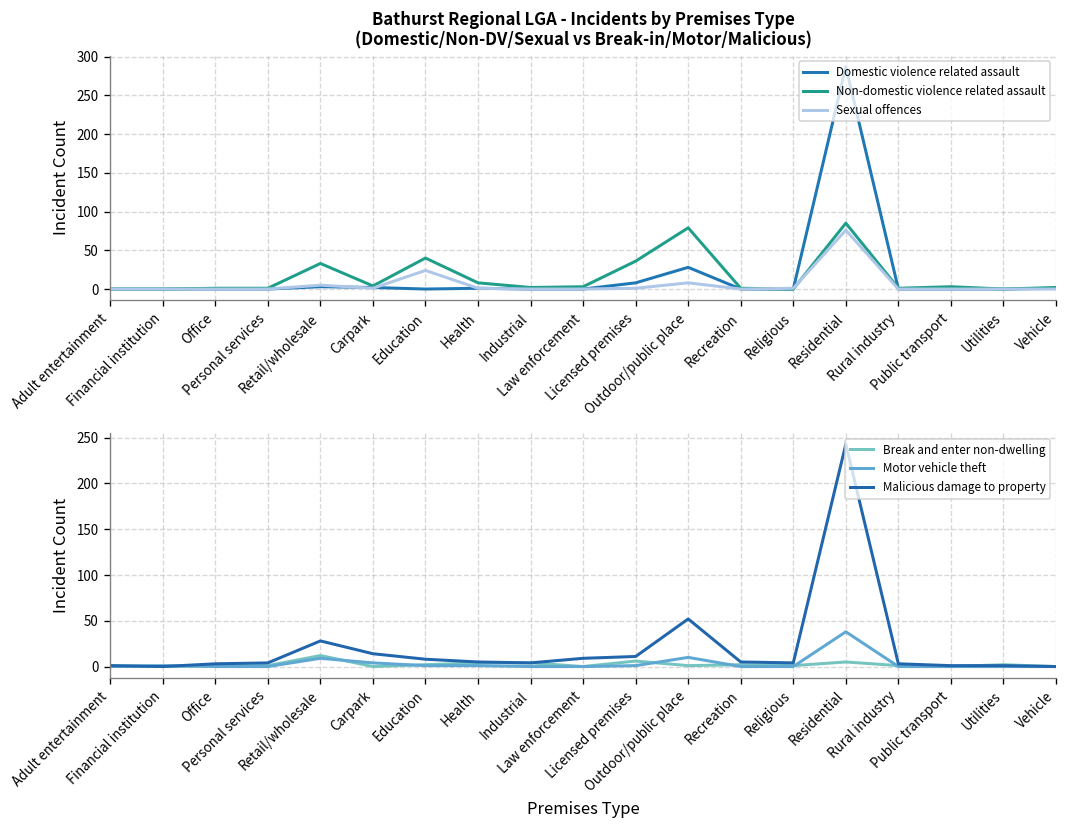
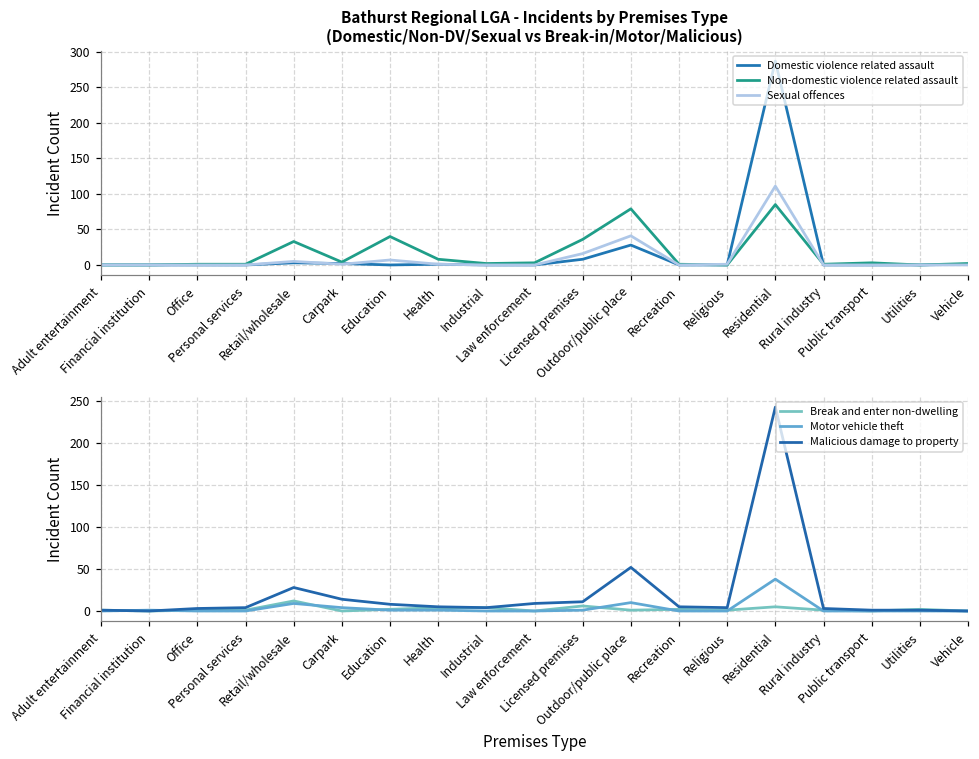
  {
    "Bathurst Regional LGA - Incidents by Premises Type (Domestic/Non-DV/Sexual vs Break-in/Motor/Malicious)": {
      "Sexual offences": {
-       "Education": 20,
-       "Licensed premises": 0,
-       "Outdoor/public place": 10,
-       "Residential": 80
+       "Education": 10,
+       "Licensed premises": 20,
+       "Outdoor/public place": 40,
+       "Residential": 110
      }
    }
  }
